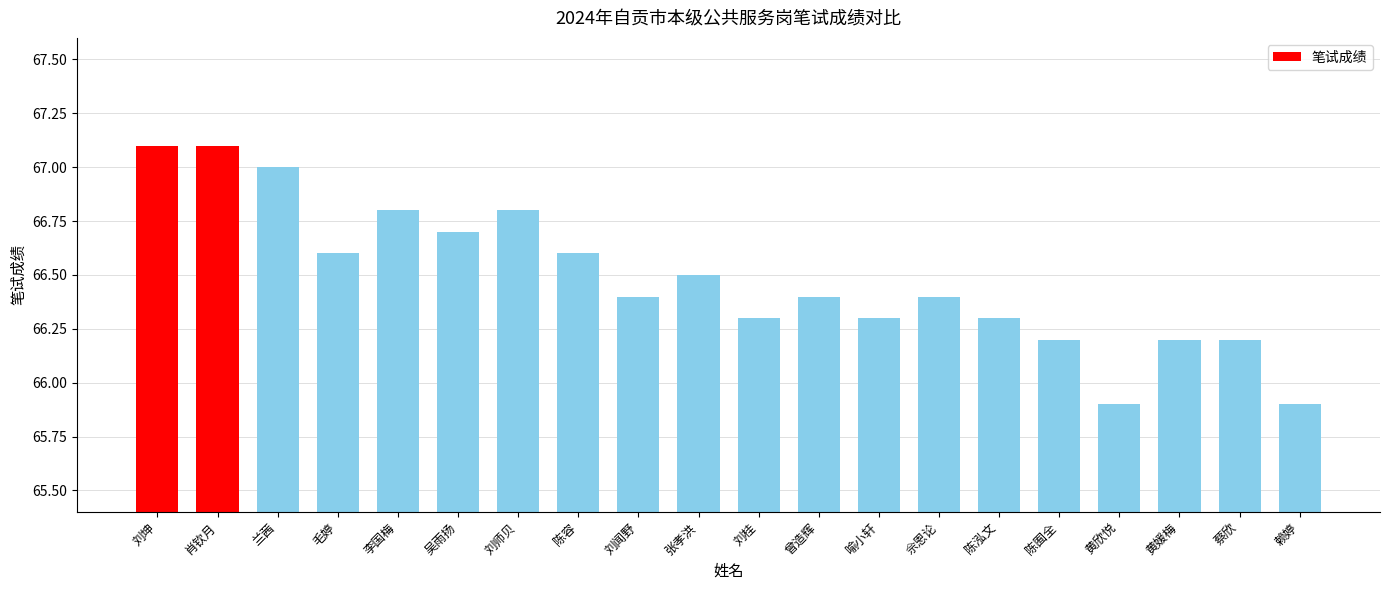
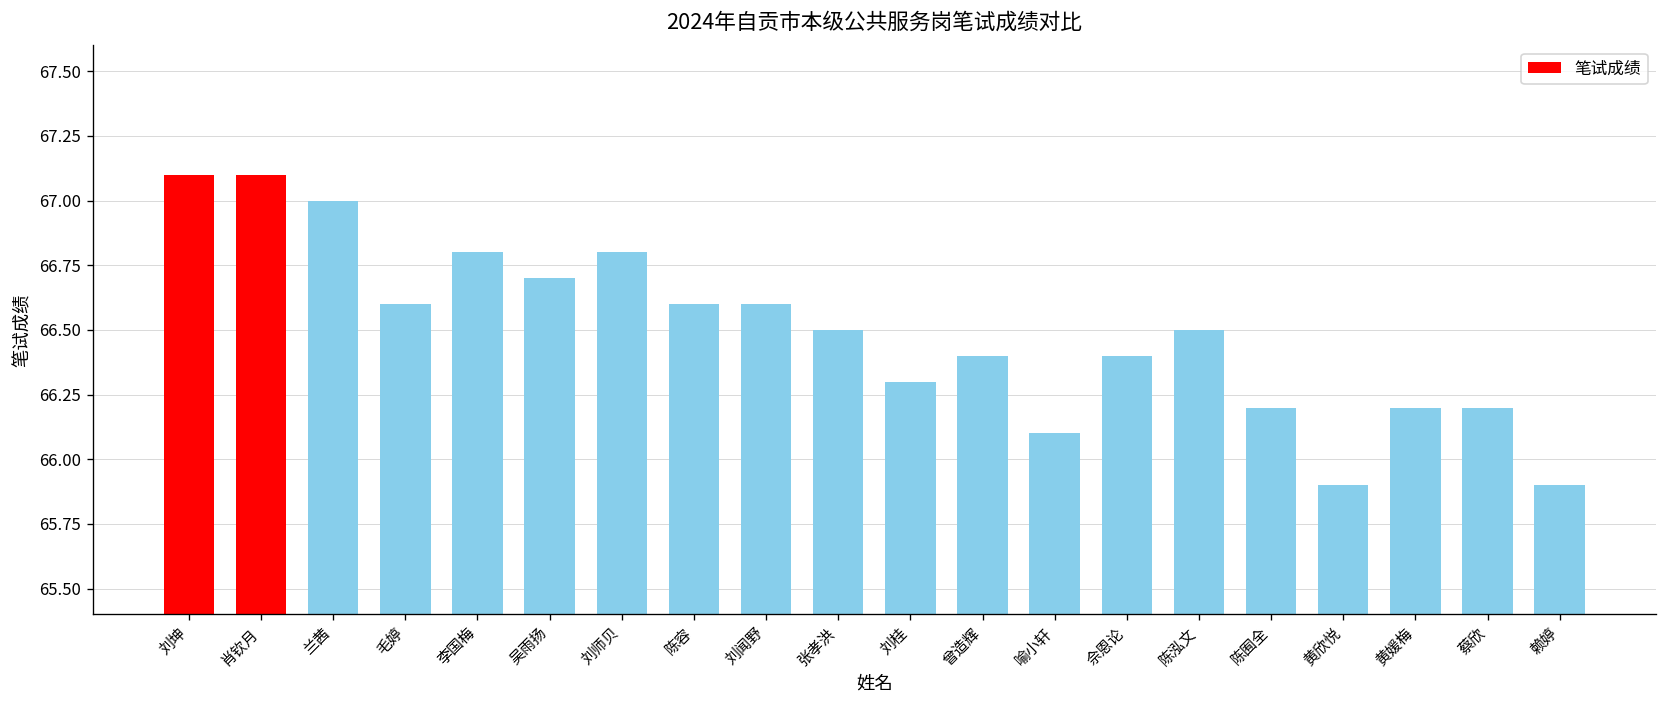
  {
    "刘坤": 67.1,
    "肖钦月": 67.1,
    "兰茜": 67.0,
    "毛婷": 66.6,
    "李国梅": 66.8,
    "吴雨扬": 66.7,
    "刘师贝": 66.8,
    "陈容": 66.6,
-   "刘闻野": 66.4,
+   "刘闻野": 66.6,
    "张孝洪": 66.5,
    "刘桂": 66.3,
    "曾造辉": 66.4,
-   "喻小轩": 66.3,
+   "喻小轩": 66.1,
    "佘恩论": 66.4,
-   "陈泓文": 66.3,
+   "陈泓文": 66.5,
    "陈囿全": 66.2,
    "黄欣悦": 65.9,
    "黄媛梅": 66.2,
    "蔡欣": 66.2,
    "赖婷": 65.9
  }
